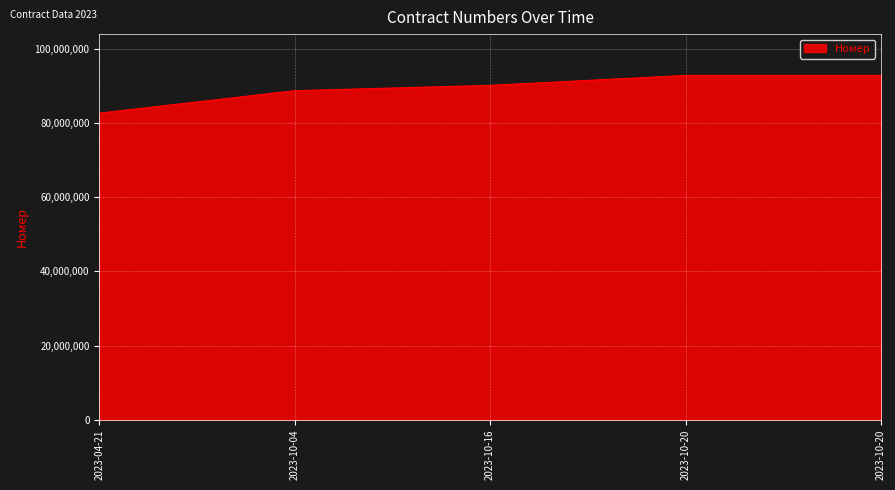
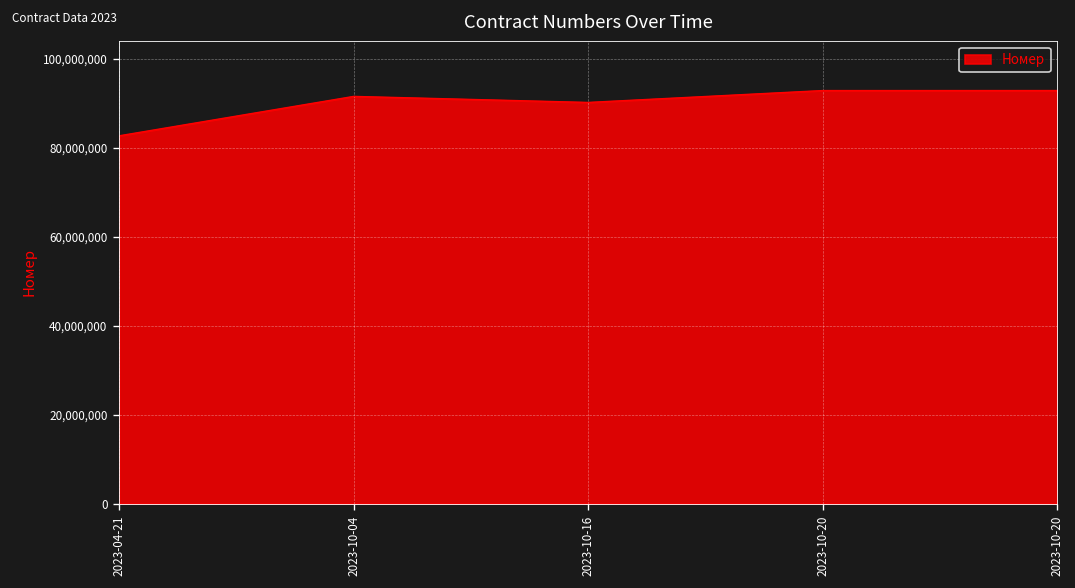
  {
    "2023-04-21": "83,000,000",
-   "2023-10-04": "89,000,000",
+   "2023-10-04": "92,000,000",
    "2023-10-16": "90,000,000"
  }
